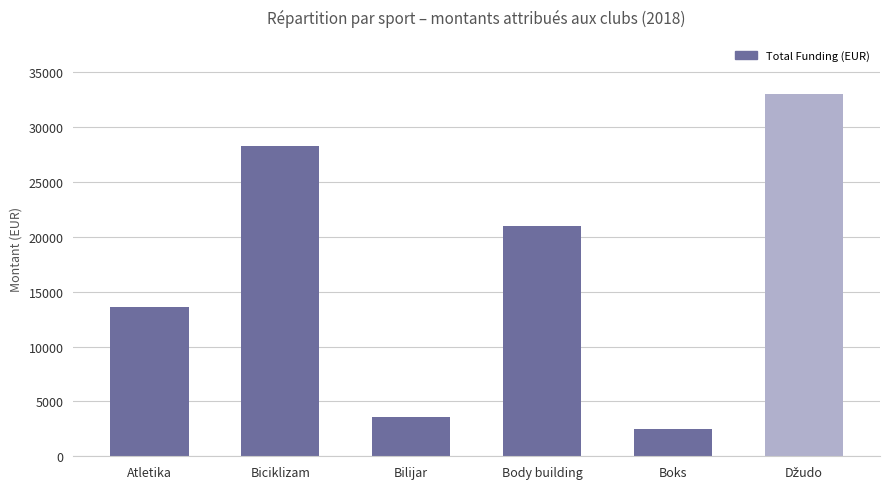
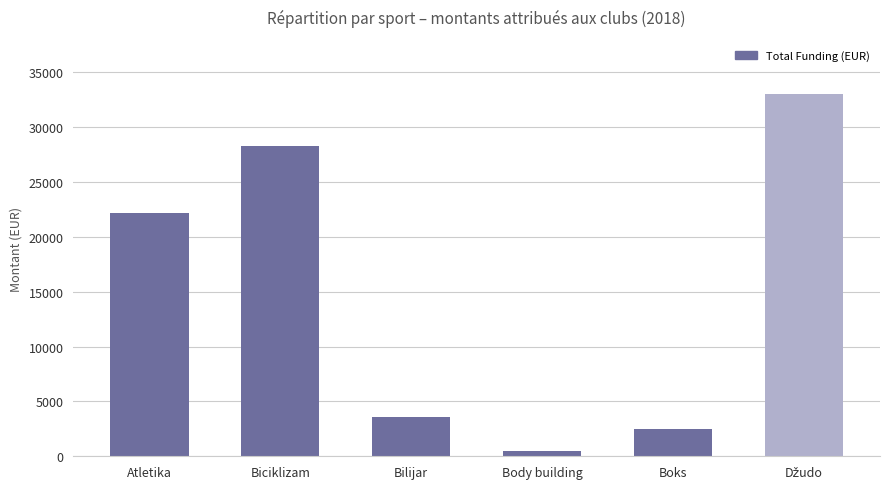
  {
-   "Atletika": 13600,
+   "Atletika": 22200,
    "Biciklizam": 28300,
    "Bilijar": 3600,
-   "Body building": 21000,
+   "Body building": 500,
    "Boks": 2500,
    "Džudo": 33000
  }
